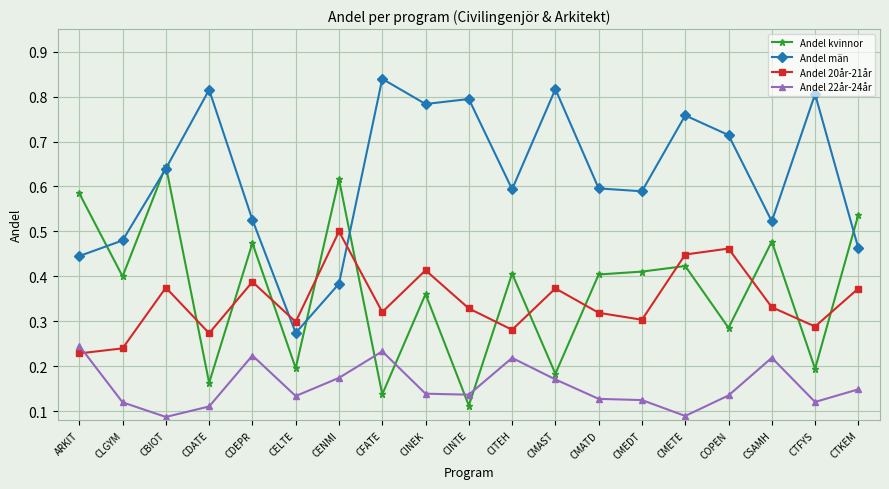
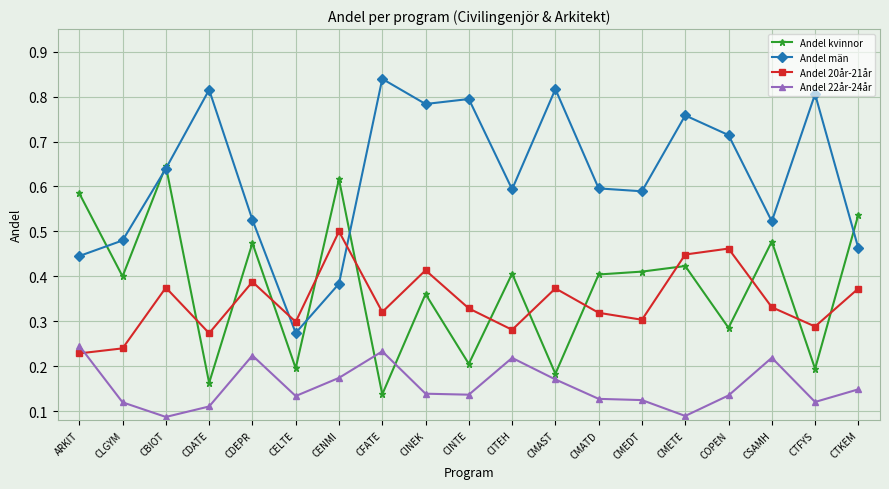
  {
    "Andel kvinnor": {
      "ARKIT": 0.58,
      "CLGYM": 0.40,
      "CBIOT": 0.65,
      "CDATE": 0.16,
      "CDEPR": 0.47,
      "CELTE": 0.20,
      "CENMI": 0.62,
      "CFATE": 0.14,
      "CINEK": 0.36,
-     "CINTE": 0.11,
+     "CINTE": 0.21,
      "CITEH": 0.41,
      "CMAST": 0.18,
      "CMATD": 0.40,
      "CMEDT": 0.41,
      "CMETE": 0.42,
      "COPEN": 0.29,
      "CSAMH": 0.48,
      "CTFYS": 0.19,
      "CTKEM": 0.54
    },
    "Andel män": {
      "ARKIT": 0.45,
      "CLGYM": 0.48,
      "CBIOT": 0.64,
      "CDATE": 0.82,
      "CDEPR": 0.53,
      "CELTE": 0.27,
      "CENMI": 0.38,
      "CFATE": 0.84,
      "CINEK": 0.78,
      "CINTE": 0.79,
      "CITEH": 0.59,
      "CMAST": 0.82,
      "CMATD": 0.60,
      "CMEDT": 0.59,
      "CMETE": 0.76,
      "COPEN": 0.71,
      "CSAMH": 0.52,
      "CTKEM": 0.46
    },
    "Andel 20år-21år": {
      "ARKIT": 0.23,
      "CLGYM": 0.24,
      "CBIOT": 0.38,
      "CDATE": 0.27,
      "CDEPR": 0.39,
      "CELTE": 0.30,
      "CENMI": 0.50,
      "CFATE": 0.32,
      "CINEK": 0.41,
      "CINTE": 0.33,
      "CITEH": 0.28,
      "CMAST": 0.37,
      "CMATD": 0.32,
      "CMEDT": 0.30,
      "CMETE": 0.45,
      "COPEN": 0.46,
      "CSAMH": 0.33,
      "CTFYS": 0.29,
      "CTKEM": 0.37
    },
    "Andel 22år-24år": {
      "ARKIT": 0.25,
      "CLGYM": 0.12,
      "CBIOT": 0.09,
      "CDATE": 0.11,
      "CDEPR": 0.22,
      "CELTE": 0.13,
      "CENMI": 0.17,
      "CFATE": 0.23,
      "CINEK": 0.14,
      "CINTE": 0.14,
      "CITEH": 0.22,
      "CMAST": 0.17,
      "CMATD": 0.13,
      "CMEDT": 0.13,
      "CMETE": 0.09,
      "COPEN": 0.14,
      "CSAMH": 0.22,
      "CTFYS": 0.12,
      "CTKEM": 0.15
    }
  }
